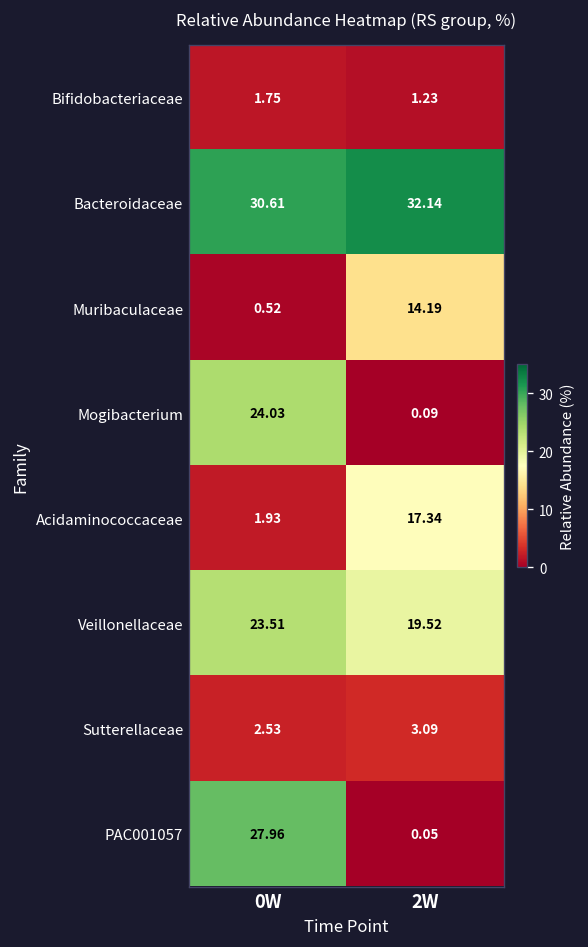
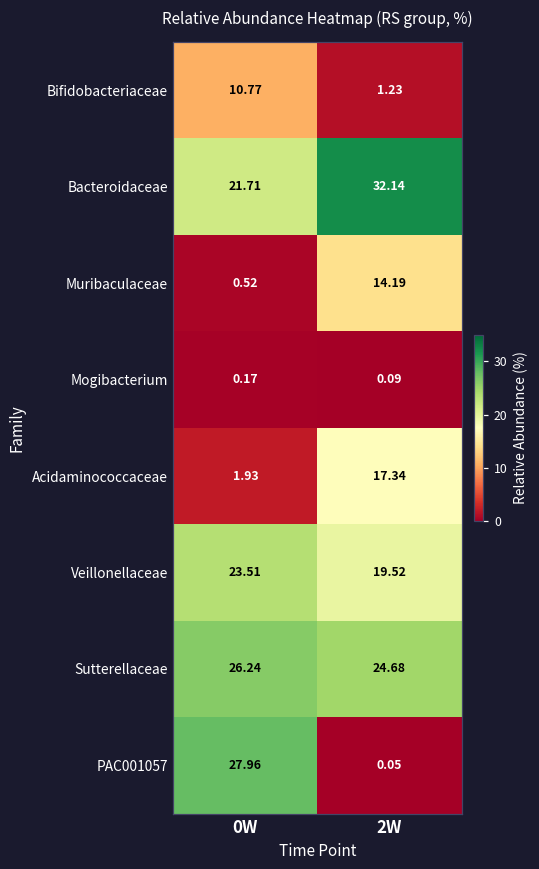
  {
    "Bifidobacteriaceae": {
-     "0W": 1.75,
+     "0W": 10.77,
      "2W": 1.23
    },
    "Bacteroidaceae": {
-     "0W": 30.61,
+     "0W": 21.71,
      "2W": 32.14
    },
    "Muribaculaceae": {
      "0W": 0.52,
      "2W": 14.19
    },
    "Mogibacterium": {
-     "0W": 24.03,
+     "0W": 0.17,
      "2W": 0.09
    },
    "Acidaminococcaceae": {
      "0W": 1.93,
      "2W": 17.34
    },
    "Veillonellaceae": {
      "0W": 23.51,
      "2W": 19.52
    },
    "Sutterellaceae": {
-     "0W": 2.53,
-     "2W": 3.09
+     "0W": 26.24,
+     "2W": 24.68
    },
    "PAC001057": {
      "0W": 27.96,
      "2W": 0.05
    }
  }
